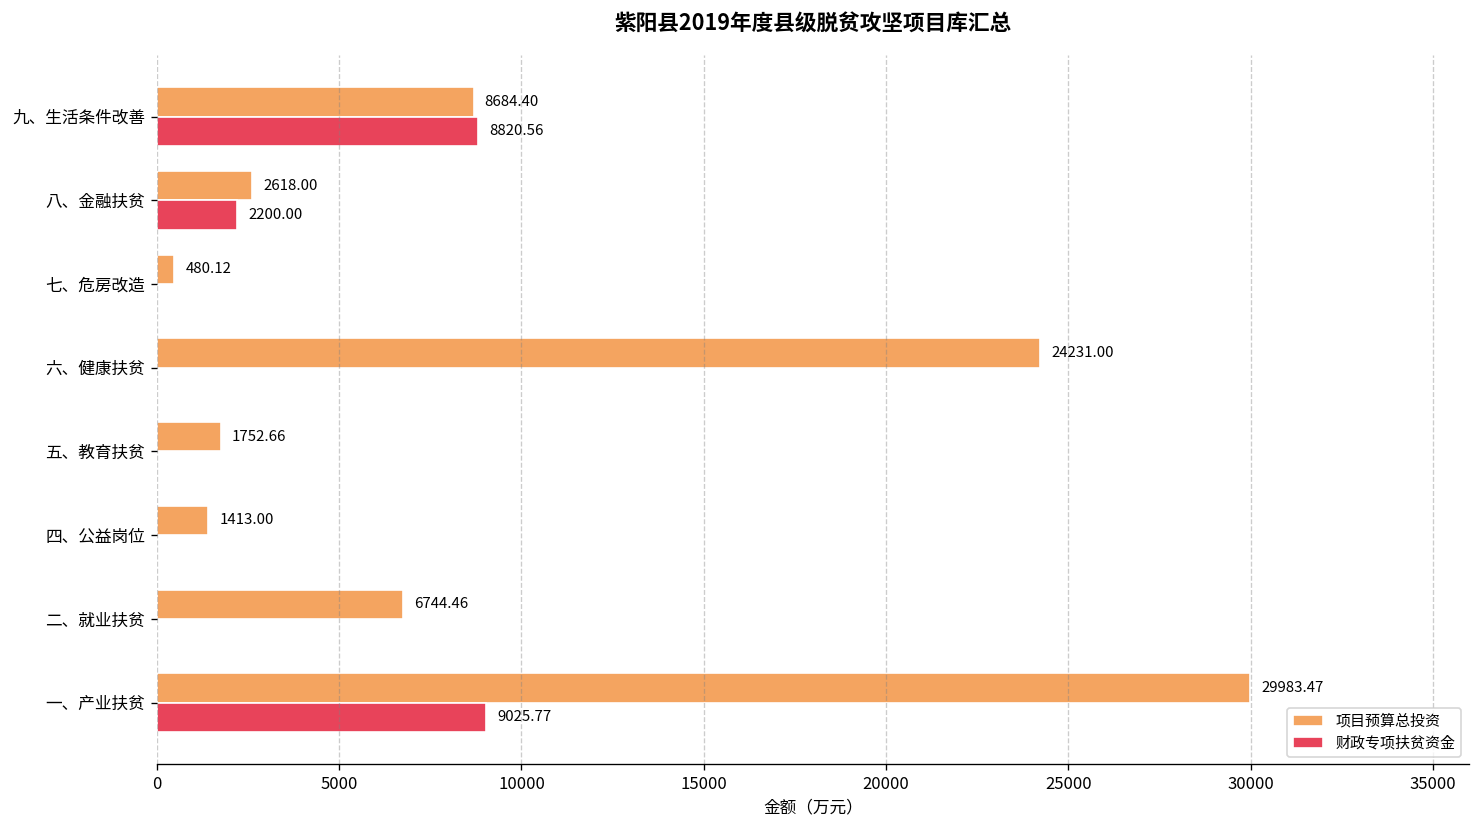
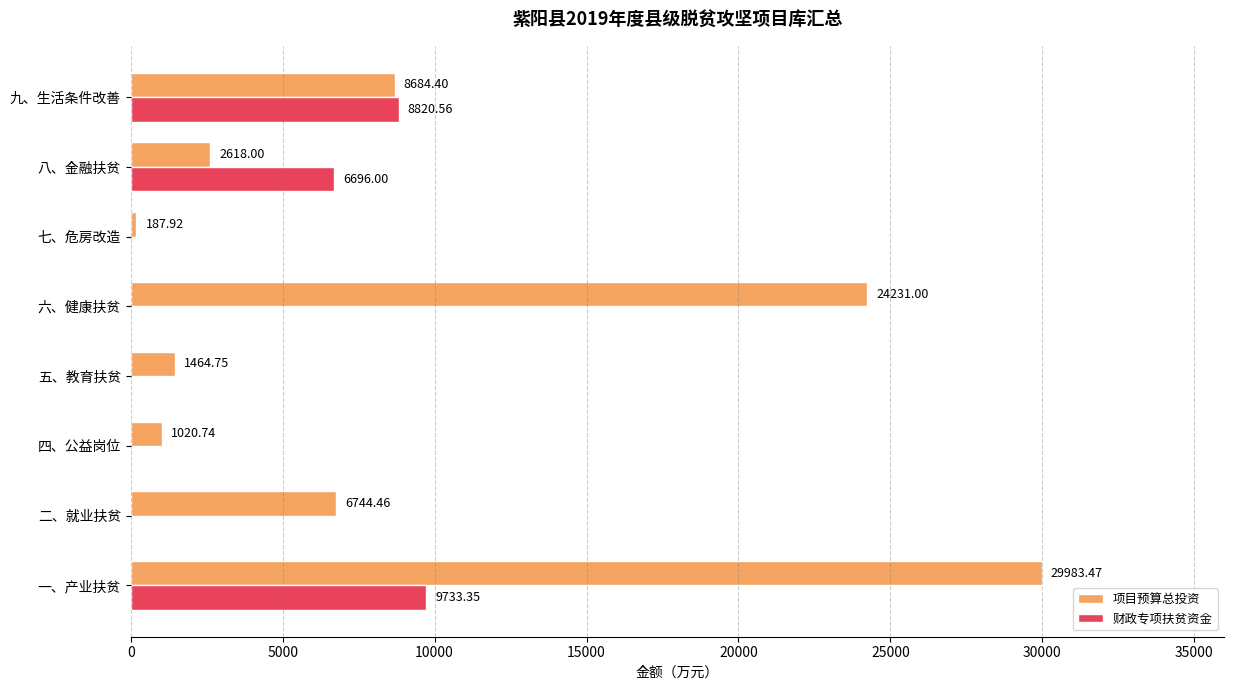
  {
    "项目预算总投资": {
      "九、生活条件改善": 8684.40,
      "八、金融扶贫": 2618.00,
-     "七、危房改造": 480.12,
+     "七、危房改造": 187.92,
      "六、健康扶贫": 24231.00,
-     "五、教育扶贫": 1752.66,
-     "四、公益岗位": 1413.00,
+     "五、教育扶贫": 1464.75,
+     "四、公益岗位": 1020.74,
      "二、就业扶贫": 6744.46,
      "一、产业扶贫": 29983.47
    },
    "财政专项扶贫资金": {
      "九、生活条件改善": 8820.56,
-     "八、金融扶贫": 2200.00,
-     "一、产业扶贫": 9025.77
+     "八、金融扶贫": 6696.00,
+     "一、产业扶贫": 9733.35
    }
  }
